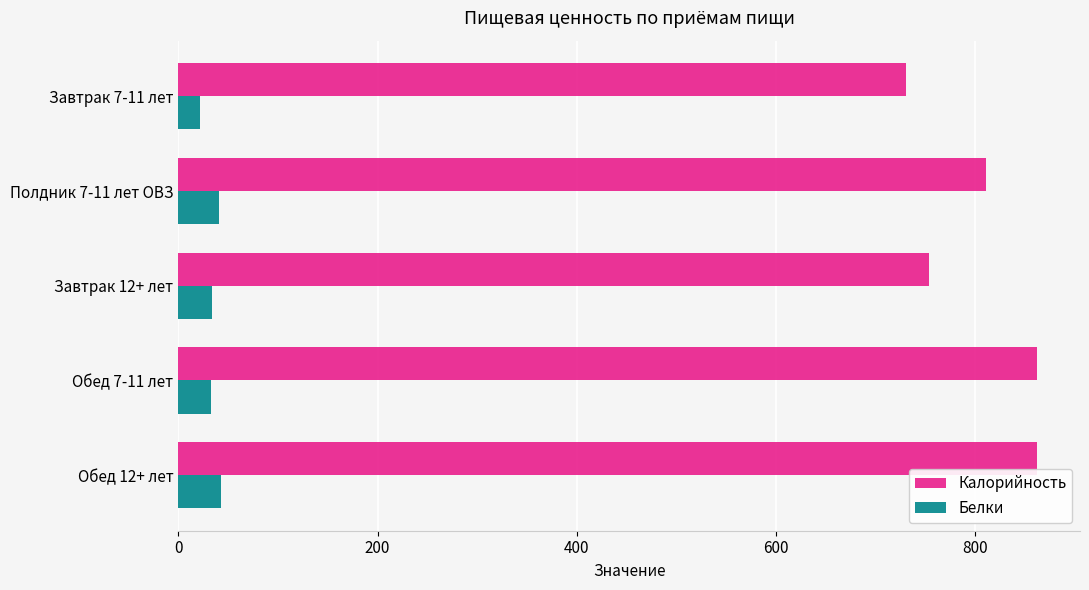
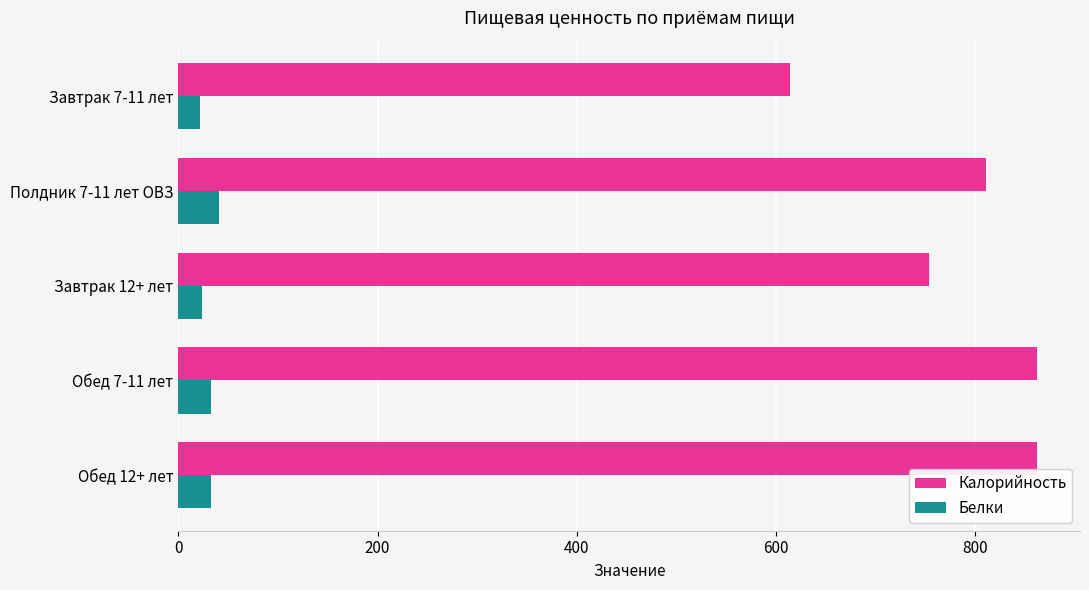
  {
    "Калорийность": {
-     "Завтрак 7-11 лет": 730,
+     "Завтрак 7-11 лет": 610,
      "Полдник 7-11 лет ОВЗ": 810,
      "Завтрак 12+ лет": 750,
      "Обед 7-11 лет": 860,
      "Обед 12+ лет": 860
    },
    "Белки": {
      "Завтрак 7-11 лет": 20,
      "Полдник 7-11 лет ОВЗ": 40,
-     "Завтрак 12+ лет": 30,
+     "Завтрак 12+ лет": 20,
      "Обед 7-11 лет": 30,
-     "Обед 12+ лет": 40
+     "Обед 12+ лет": 30
    }
  }
